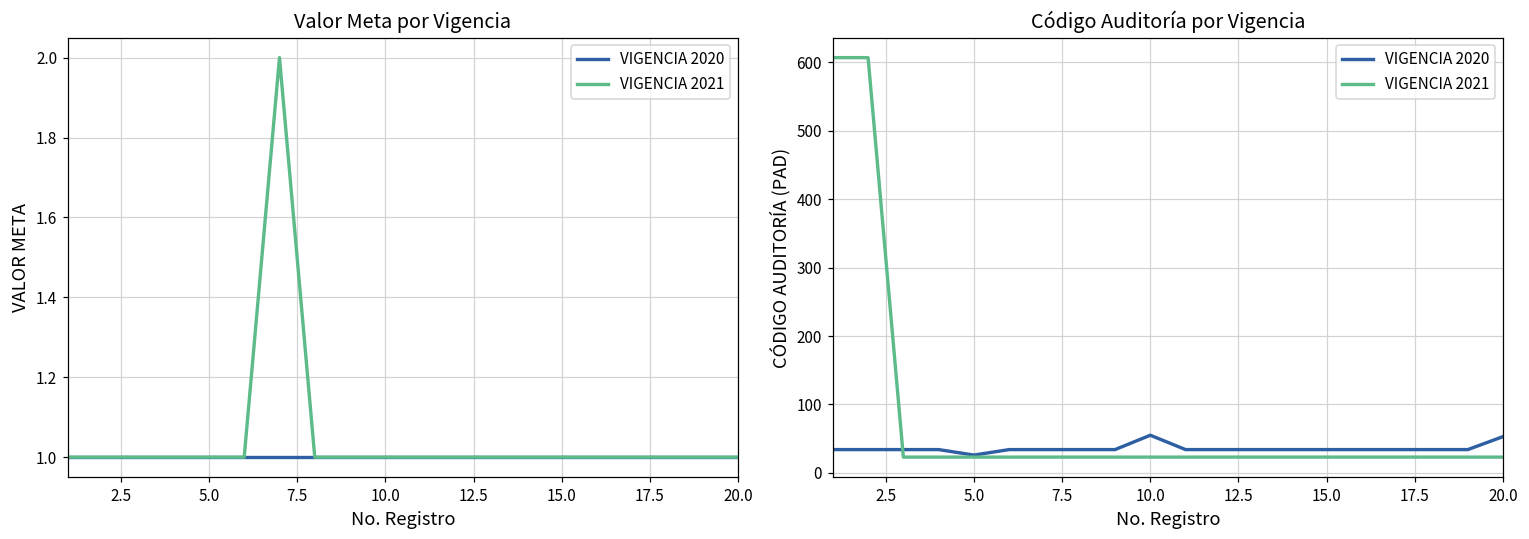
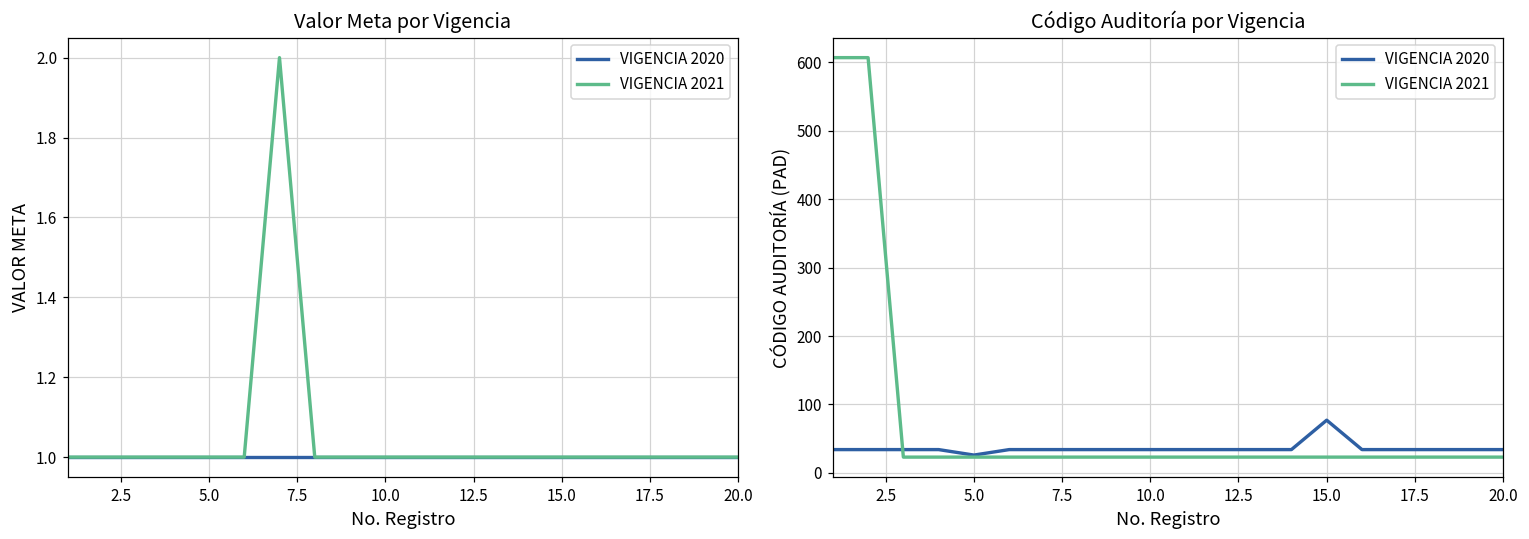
  {
    "Código Auditoría por Vigencia": {
      "VIGENCIA 2020": {
-       "10.0": 60,
-       "15.0": 30,
-       "20.0": 50
+       "10.0": 30,
+       "15.0": 80,
+       "20.0": 30
      },
      "VIGENCIA 2021": {
        "10.0": 20,
        "15.0": 20,
        "20.0": 20
      }
    }
  }
